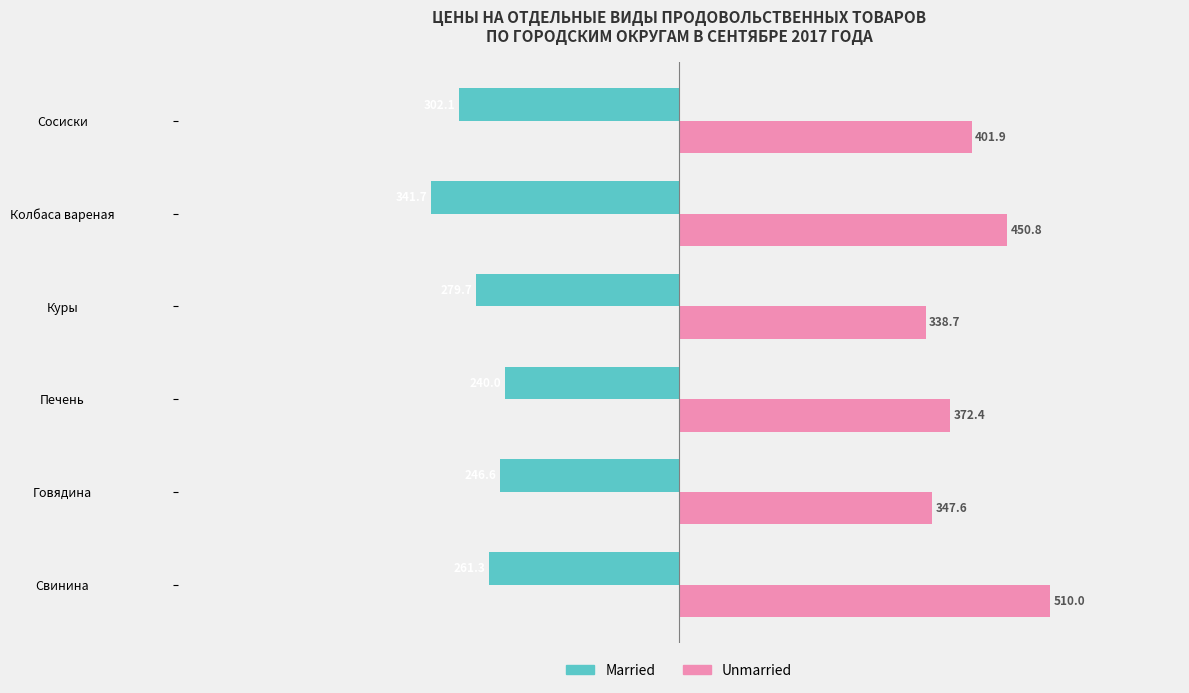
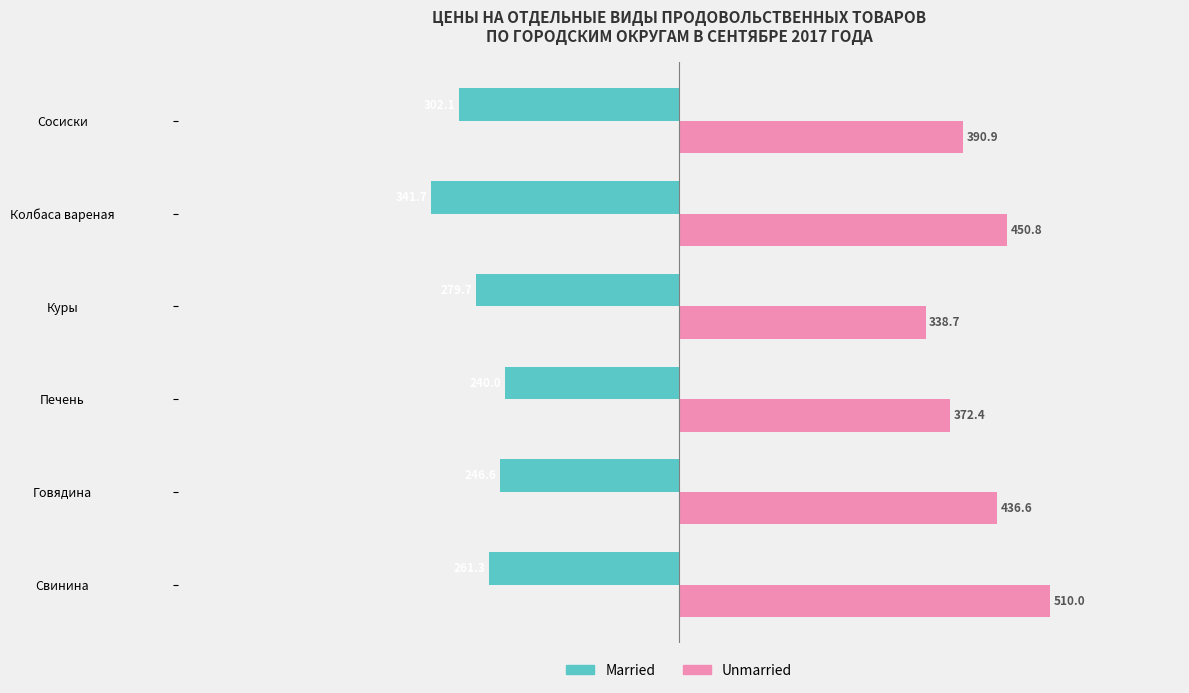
  {
    "Unmarried": {
-     "Сосиски": 401.9,
+     "Сосиски": 390.9,
      "Колбаса вареная": 450.8,
      "Куры": 338.7,
      "Печень": 372.4,
-     "Говядина": 347.6,
+     "Говядина": 436.6,
      "Свинина": 510.0
    }
  }
